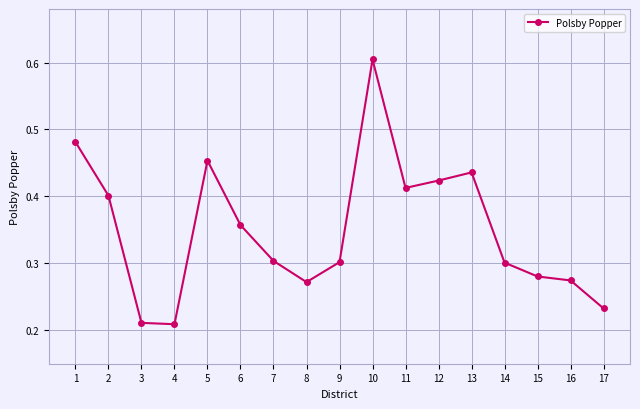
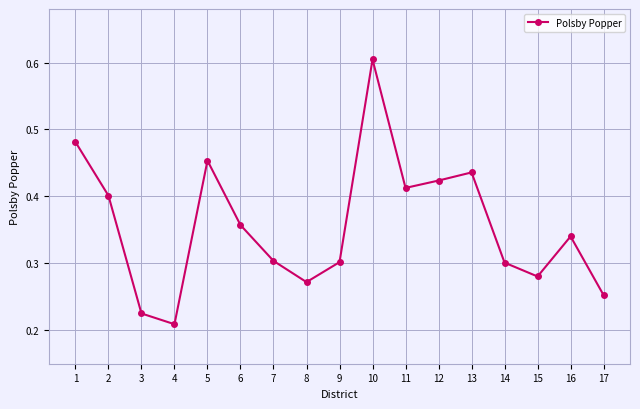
  {
    "1": 0.48,
    "2": 0.40,
-   "3": 0.21,
+   "3": 0.23,
    "4": 0.21,
    "5": 0.45,
    "6": 0.36,
    "7": 0.30,
    "8": 0.27,
    "9": 0.30,
    "10": 0.60,
    "11": 0.41,
    "12": 0.42,
    "13": 0.44,
    "14": 0.30,
    "15": 0.28,
-   "16": 0.27,
-   "17": 0.23
+   "16": 0.34,
+   "17": 0.25
  }
